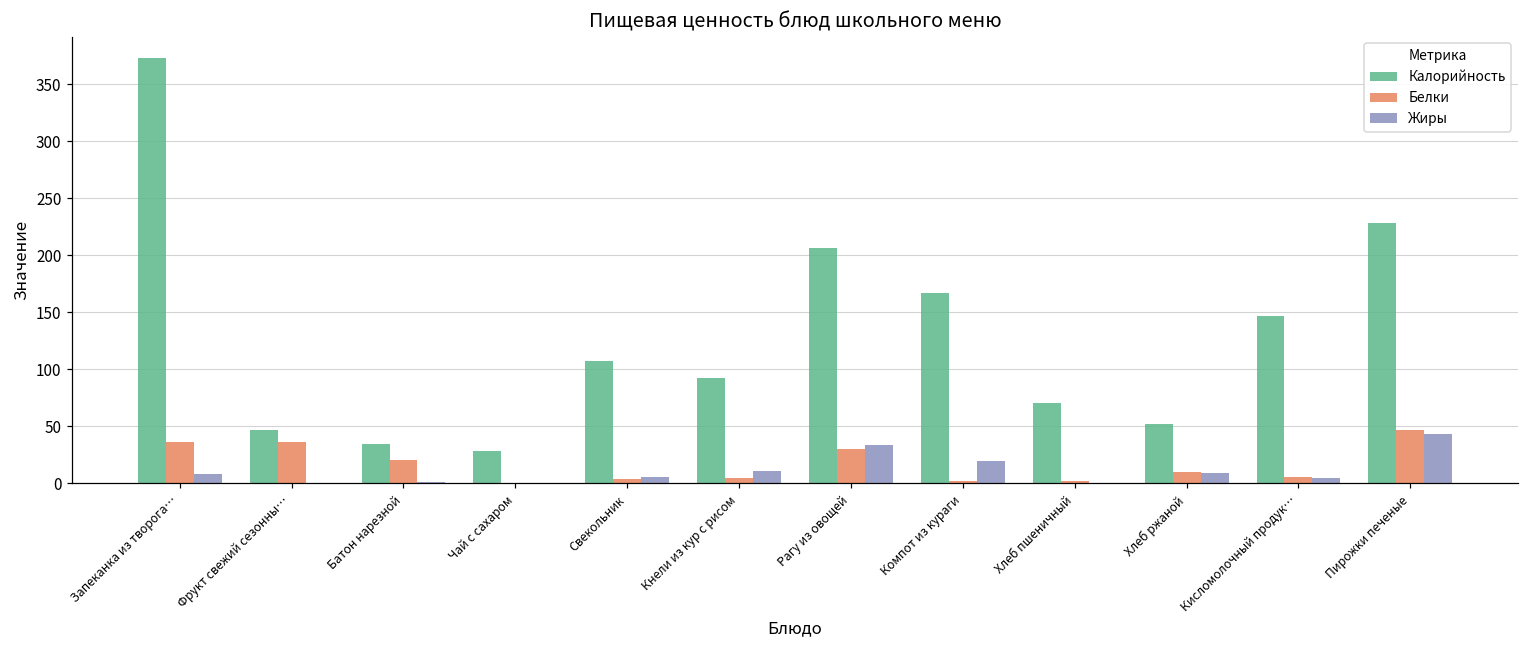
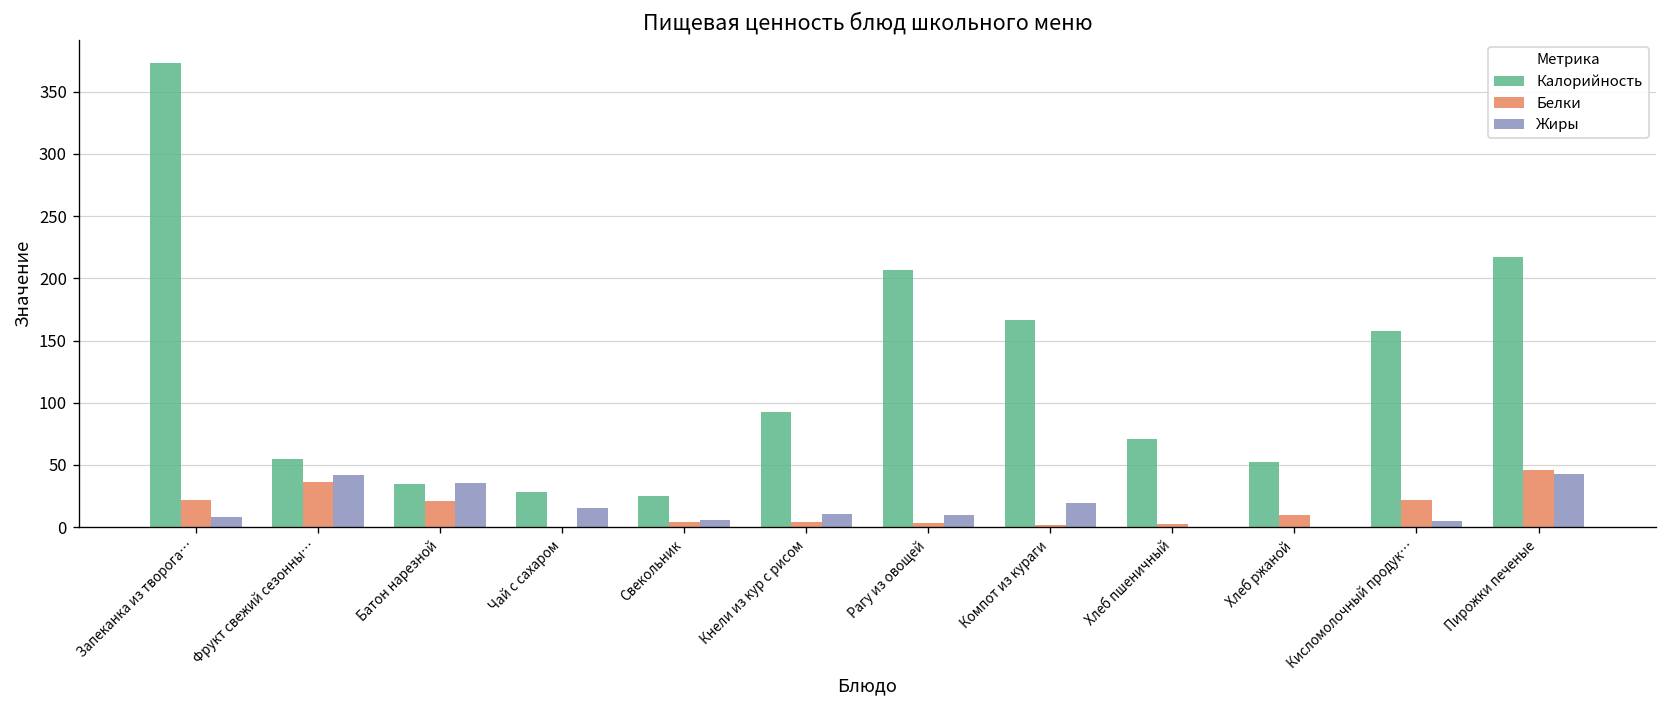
  {
    "Калорийность": {
      "Запеканка из творога…": 373,
-     "Фрукт свежий сезонны…": 47,
+     "Фрукт свежий сезонны…": 55,
      "Батон нарезной": 35,
      "Чай с сахаром": 28,
-     "Свекольник": 107,
+     "Свекольник": 25,
      "Кнели из кур с рисом": 92,
      "Рагу из овощей": 207,
      "Компот из кураги": 167,
      "Хлеб пшеничный": 71,
      "Хлеб ржаной": 52,
-     "Кисломолочный продук…": 147,
-     "Пирожки печеные": 228
+     "Кисломолочный продук…": 158,
+     "Пирожки печеные": 217
    },
    "Белки": {
-     "Запеканка из творога…": 36,
+     "Запеканка из творога…": 22,
      "Фрукт свежий сезонны…": 36,
      "Батон нарезной": 21,
      "Свекольник": 4,
      "Кнели из кур с рисом": 4,
-     "Рагу из овощей": 30,
+     "Рагу из овощей": 3,
      "Хлеб ржаной": 10,
-     "Кисломолочный продук…": 5,
+     "Кисломолочный продук…": 22,
      "Пирожки печеные": 46
    },
    "Жиры": {
      "Запеканка из творога…": 8,
-     "Фрукт свежий сезонны…": 0,
-     "Батон нарезной": 1,
-     "Чай с сахаром": 0,
+     "Фрукт свежий сезонны…": 42,
+     "Батон нарезной": 35,
+     "Чай с сахаром": 16,
      "Свекольник": 6,
      "Кнели из кур с рисом": 10,
-     "Рагу из овощей": 34,
+     "Рагу из овощей": 10,
      "Компот из кураги": 20,
-     "Хлеб ржаной": 9,
+     "Хлеб ржаной": 0,
      "Кисломолочный продук…": 5,
      "Пирожки печеные": 43
    }
  }
